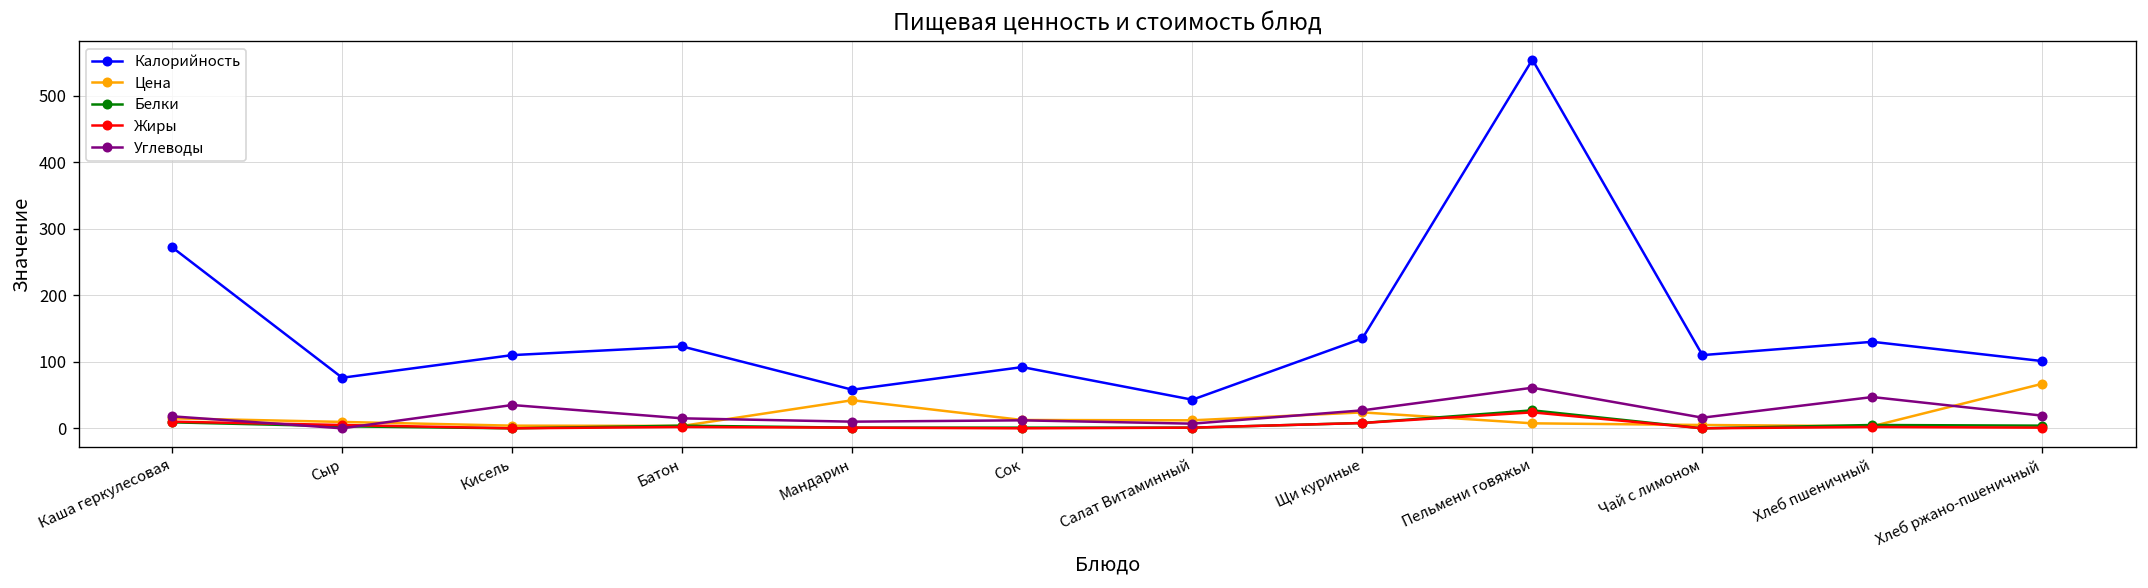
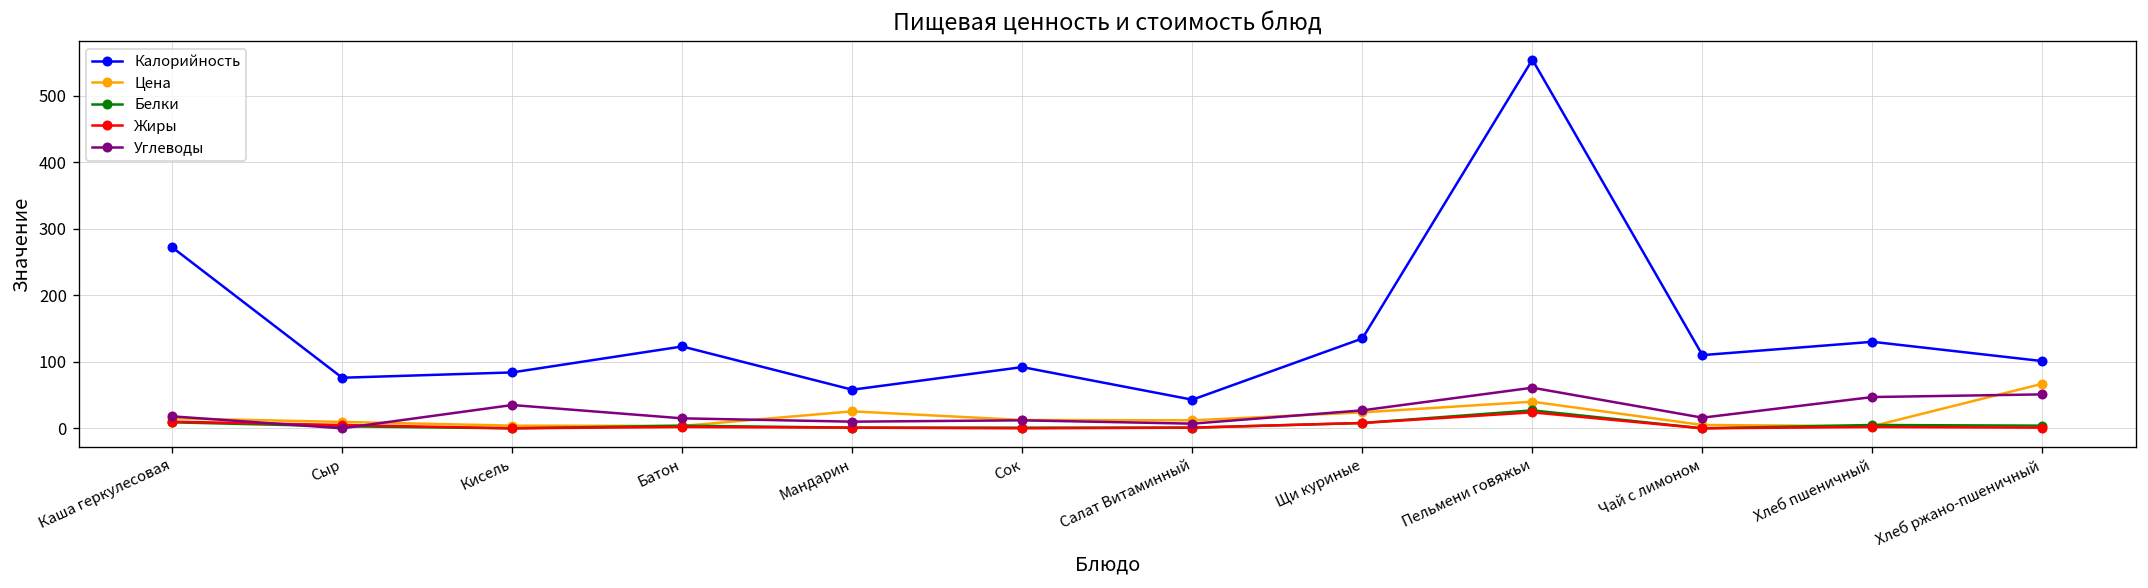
  {
    "Калорийность": {
      "Каша геркулесовая": 270,
      "Сыр": 80,
-     "Кисель": 110,
+     "Кисель": 80,
      "Батон": 120,
      "Мандарин": 60,
      "Сок": 90,
      "Салат Витаминный": 40,
      "Щи куриные": 140,
      "Пельмени говяжьи": 550,
      "Чай с лимоном": 110,
      "Хлеб пшеничный": 130,
      "Хлеб ржано-пшеничный": 100
    },
    "Цена": {
      "Сыр": 10,
-     "Мандарин": 40,
+     "Мандарин": 30,
      "Салат Витаминный": 10,
-     "Пельмени говяжьи": 10,
+     "Пельмени говяжьи": 40,
      "Чай с лимоном": 10,
      "Хлеб ржано-пшеничный": 70
    },
    "Углеводы": {
      "Кисель": 40,
      "Батон": 20,
      "Мандарин": 10,
      "Салат Витаминный": 10,
      "Пельмени говяжьи": 60,
      "Чай с лимоном": 20,
      "Хлеб пшеничный": 50,
-     "Хлеб ржано-пшеничный": 20
+     "Хлеб ржано-пшеничный": 50
    }
  }
